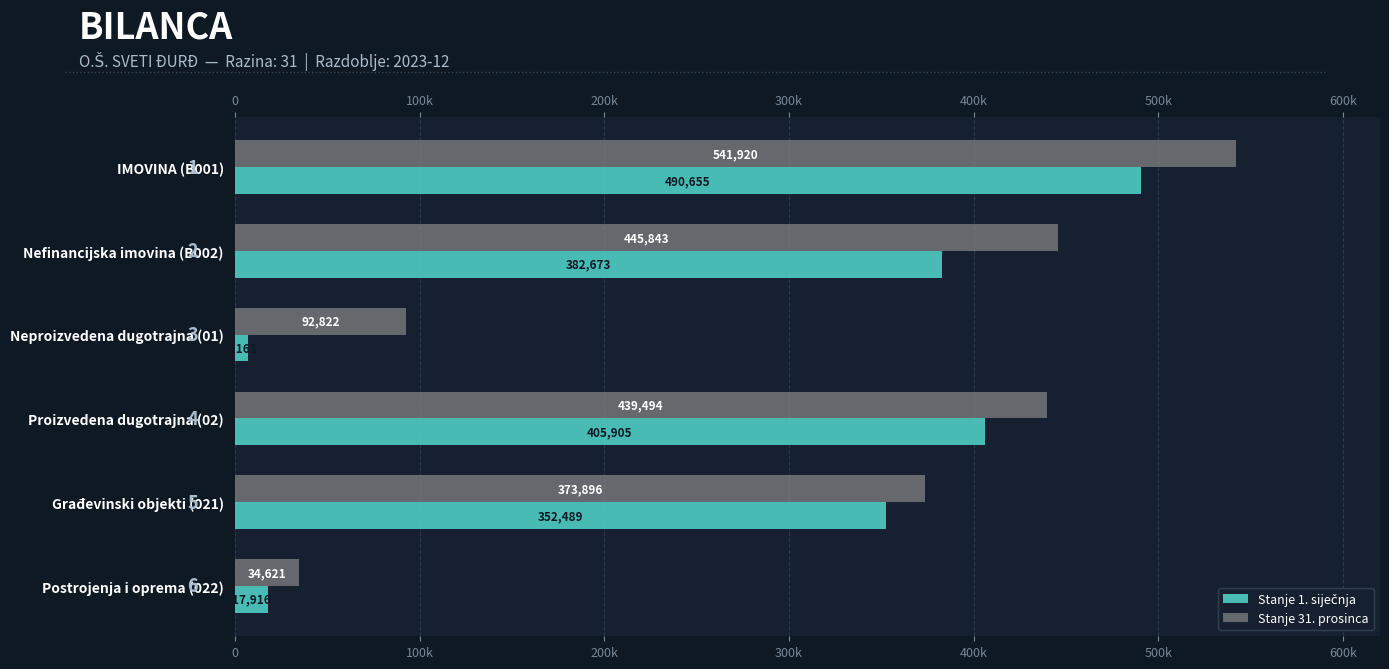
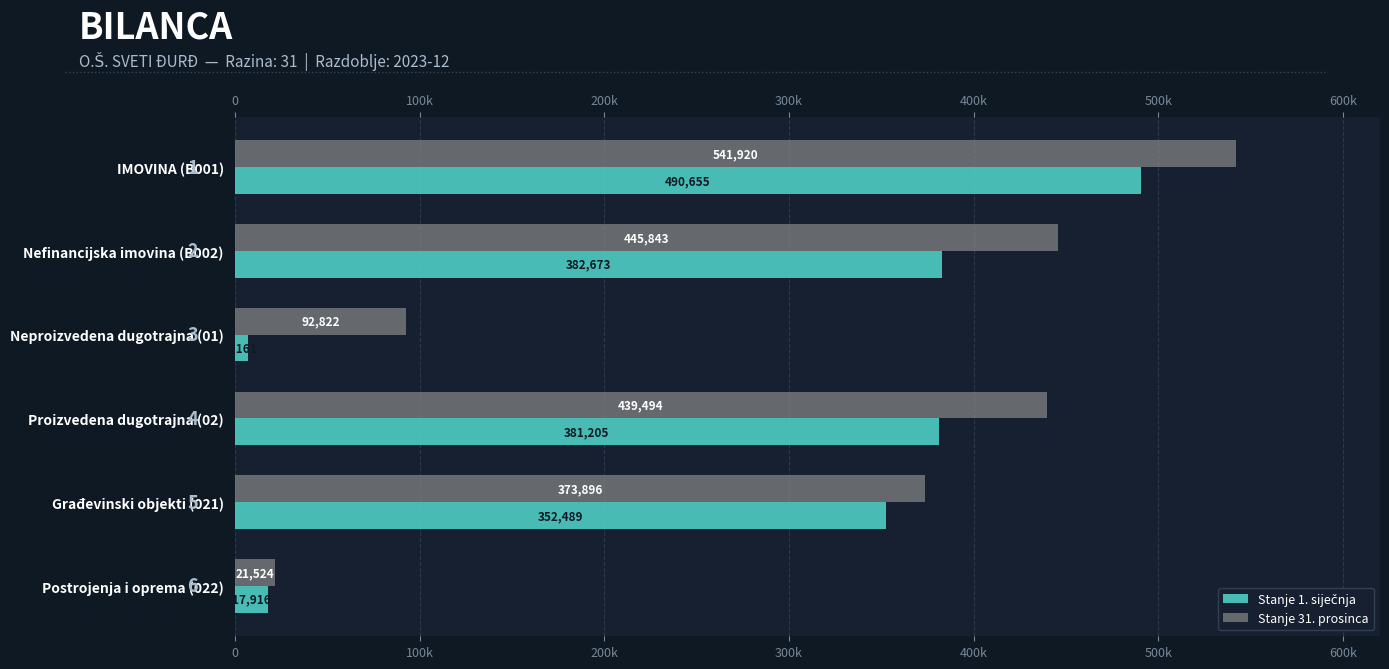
  {
    "Stanje 1. siječnja": {
      "IMOVINA (B001)": "490,655",
      "Nefinancijska imovina (B002)": "382,673",
-     "Proizvedena dugotrajna (02)": "405,905",
+     "Proizvedena dugotrajna (02)": "381,205",
      "Građevinski objekti (021)": "352,489",
      "Postrojenja i oprema (022)": "17,916"
    },
    "Stanje 31. prosinca": {
      "IMOVINA (B001)": "541,920",
      "Nefinancijska imovina (B002)": "445,843",
      "Neproizvedena dugotrajna (01)": "92,822",
      "Proizvedena dugotrajna (02)": "439,494",
      "Građevinski objekti (021)": "373,896",
-     "Postrojenja i oprema (022)": "34,621"
+     "Postrojenja i oprema (022)": "21,524"
    }
  }
